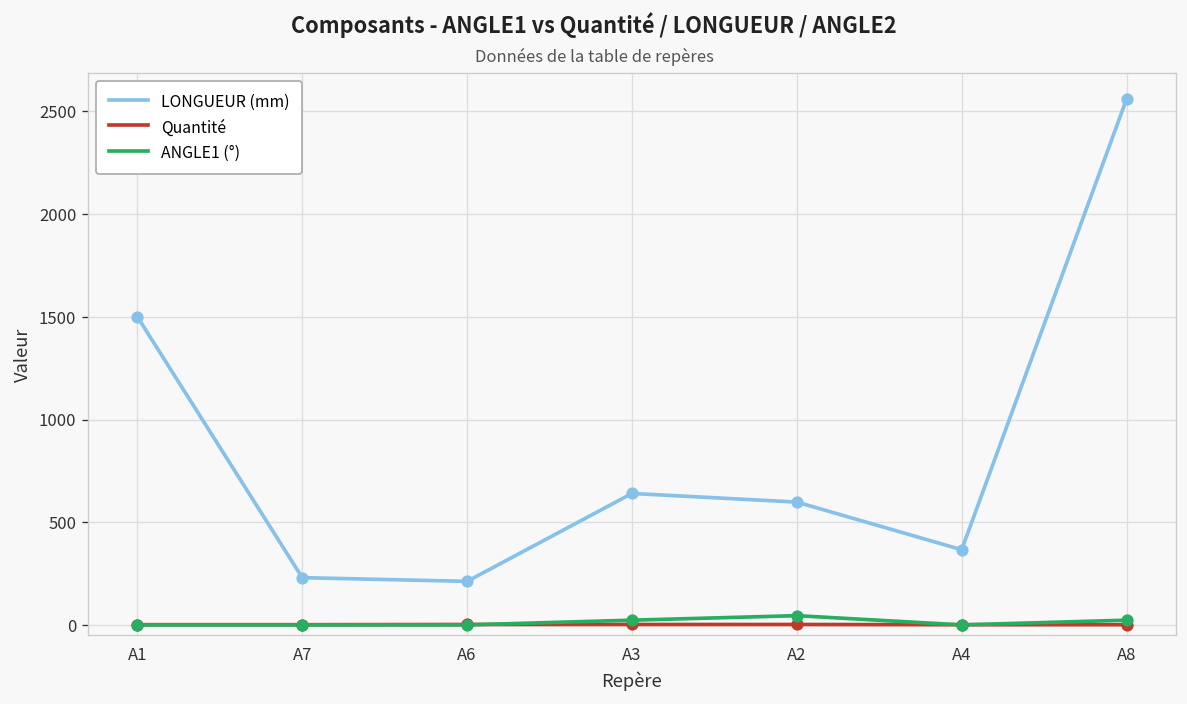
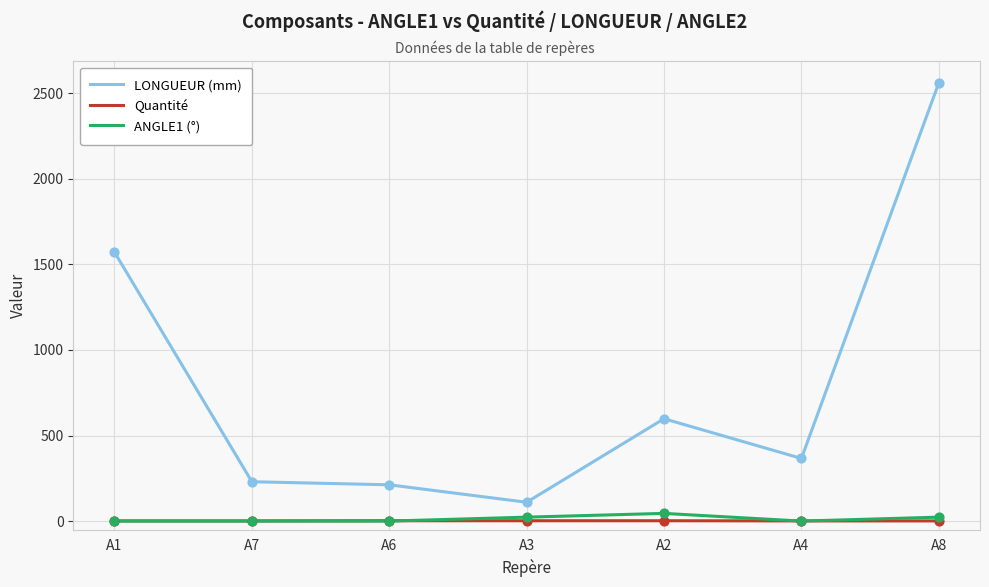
  {
    "LONGUEUR (mm)": {
-     "A1": 1500,
+     "A1": 1570,
      "A7": 230,
      "A6": 210,
-     "A3": 640,
+     "A3": 110,
      "A2": 600,
      "A4": 370,
      "A8": 2560
    },
    "Quantité": {
      "A3": 0,
      "A2": 0,
      "A8": 0
    },
    "ANGLE1 (°)": {
      "A3": 20,
      "A2": 50,
      "A8": 20
    }
  }
